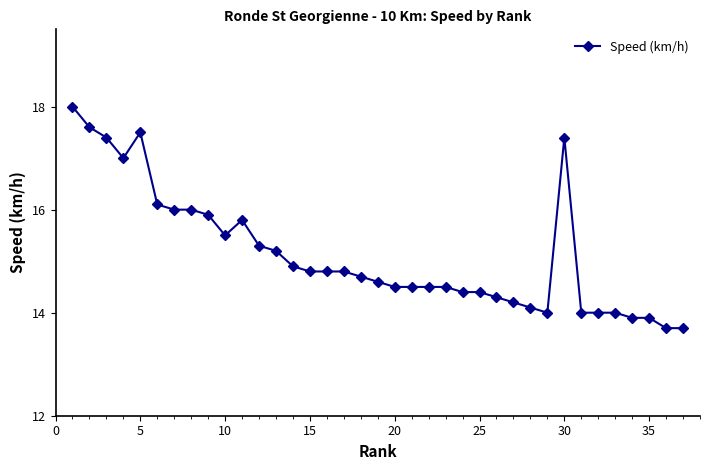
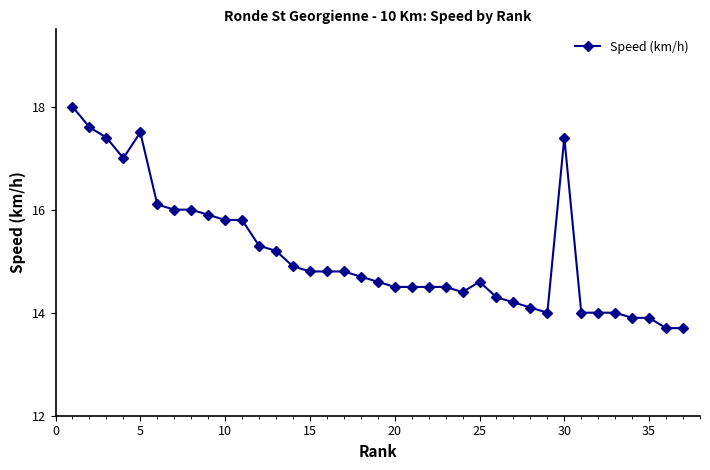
  {
    "5": 17.5,
-   "10": 15.5,
+   "10": 15.8,
    "15": 14.8,
    "20": 14.5,
-   "25": 14.4,
+   "25": 14.6,
    "30": 17.4,
    "35": 13.9
  }
